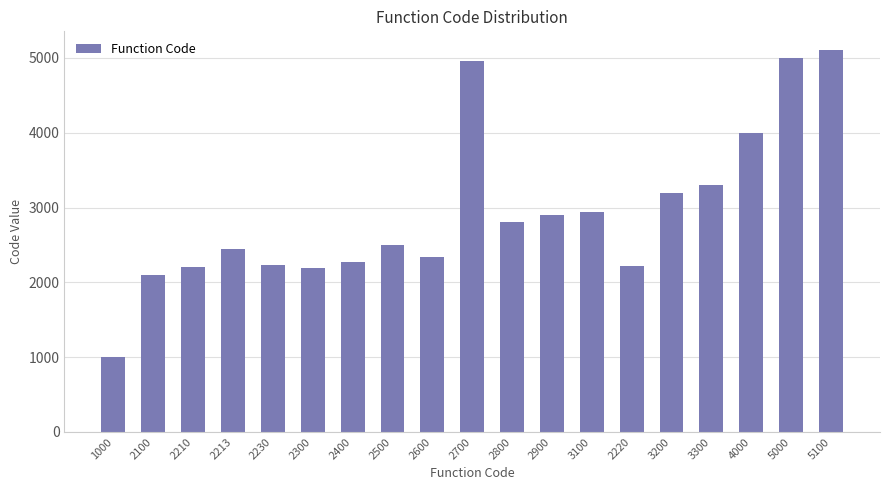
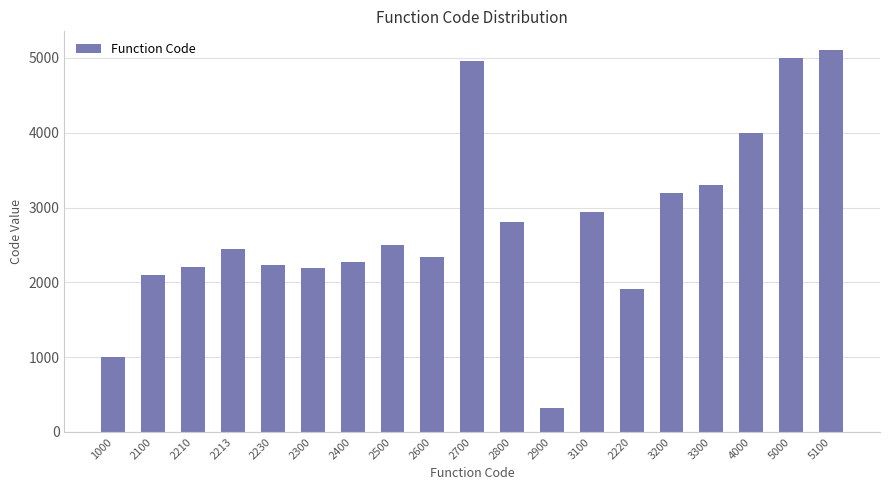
  {
    "1000": 1000,
    "2100": 2100,
    "2210": 2200,
    "2213": 2400,
    "2230": 2200,
    "2300": 2200,
    "2400": 2300,
    "2500": 2500,
    "2600": 2300,
    "2700": 5000,
    "2800": 2800,
-   "2900": 2900,
+   "2900": 300,
    "3100": 2900,
-   "2220": 2200,
+   "2220": 1900,
    "3200": 3200,
    "3300": 3300,
    "4000": 4000,
    "5000": 5000,
    "5100": 5100
  }
